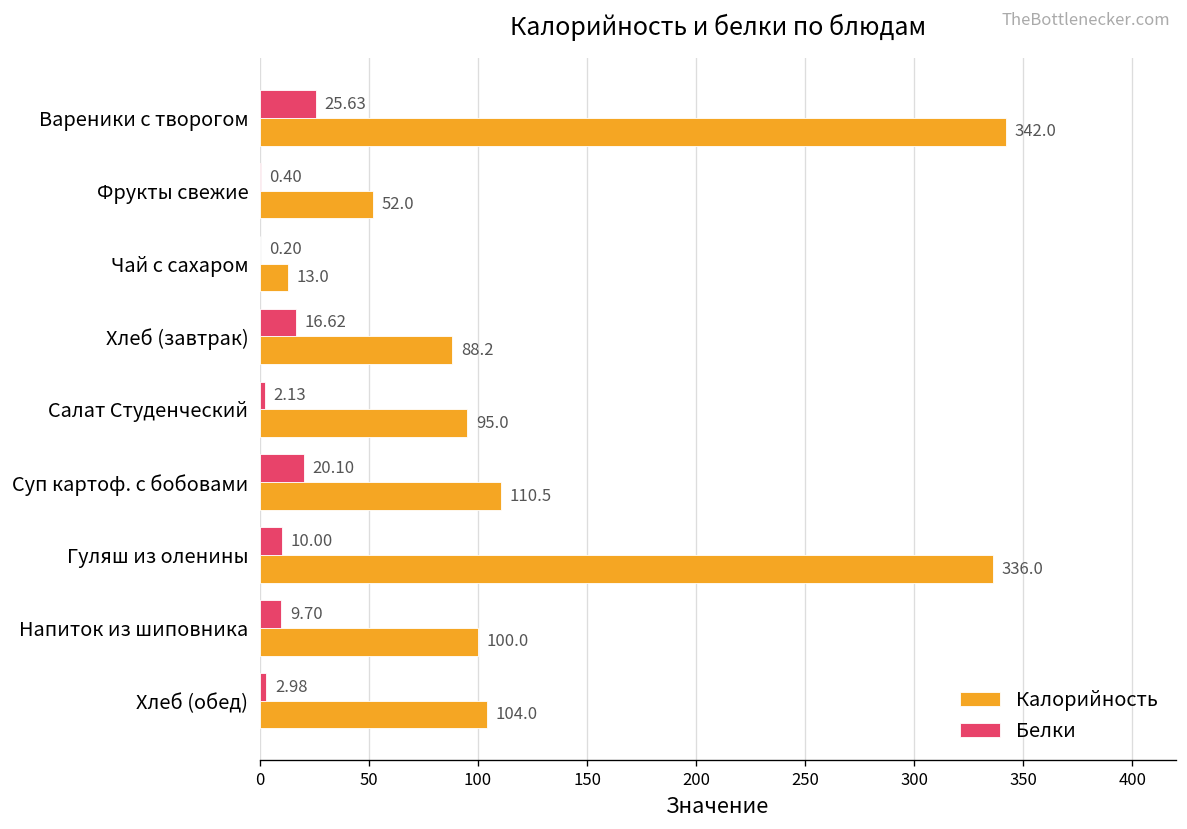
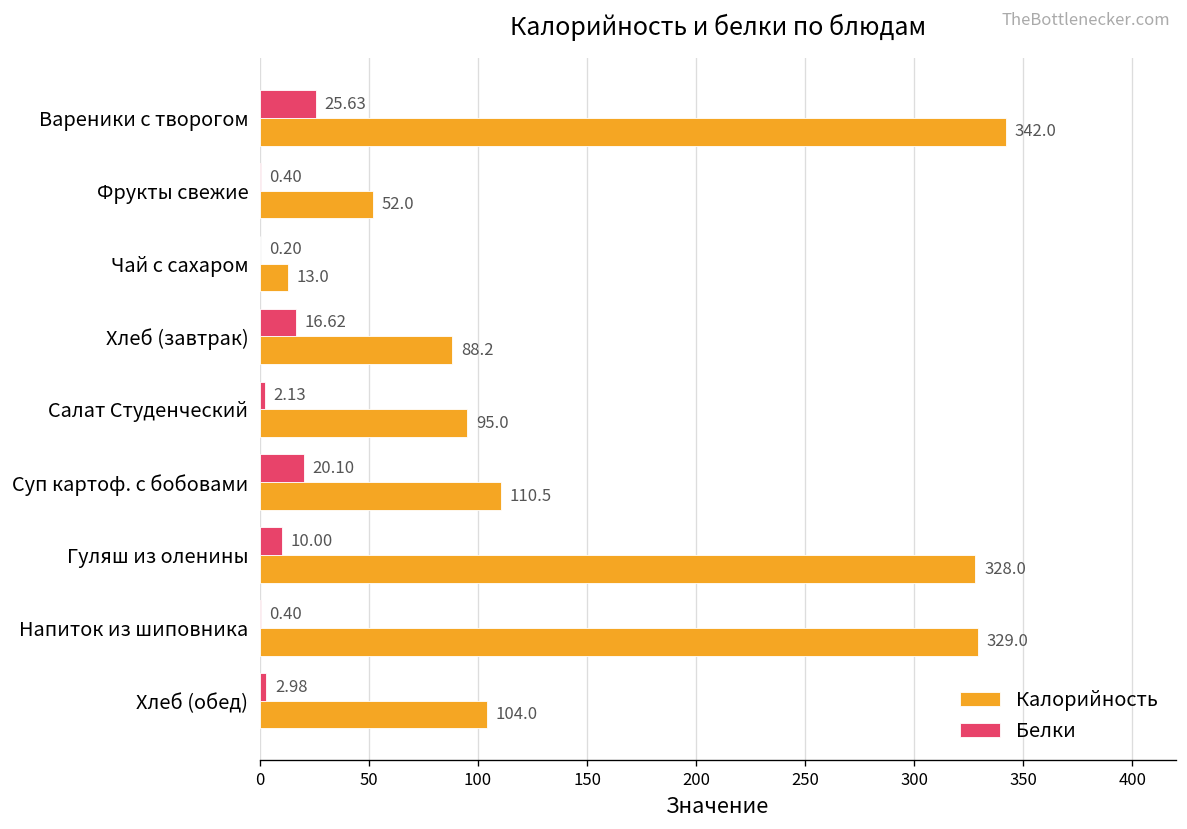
  {
    "Калорийность": {
      "Вареники с творогом": 342.0,
      "Фрукты свежие": 52.0,
      "Чай с сахаром": 13.0,
      "Хлеб (завтрак)": 88.2,
      "Салат Студенческий": 95.0,
      "Суп картоф. с бобовами": 110.5,
-     "Гуляш из оленины": 336.0,
-     "Напиток из шиповника": 100.0,
+     "Гуляш из оленины": 328.0,
+     "Напиток из шиповника": 329.0,
      "Хлеб (обед)": 104.0
    },
    "Белки": {
      "Вареники с творогом": 25.63,
      "Фрукты свежие": 0.40,
      "Чай с сахаром": 0.20,
      "Хлеб (завтрак)": 16.62,
      "Салат Студенческий": 2.13,
      "Суп картоф. с бобовами": 20.10,
      "Гуляш из оленины": 10.00,
-     "Напиток из шиповника": 9.70,
+     "Напиток из шиповника": 0.40,
      "Хлеб (обед)": 2.98
    }
  }
